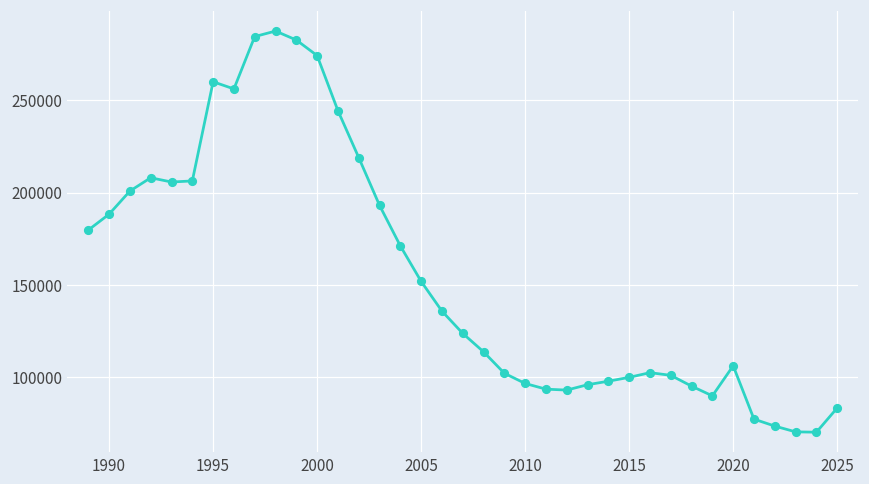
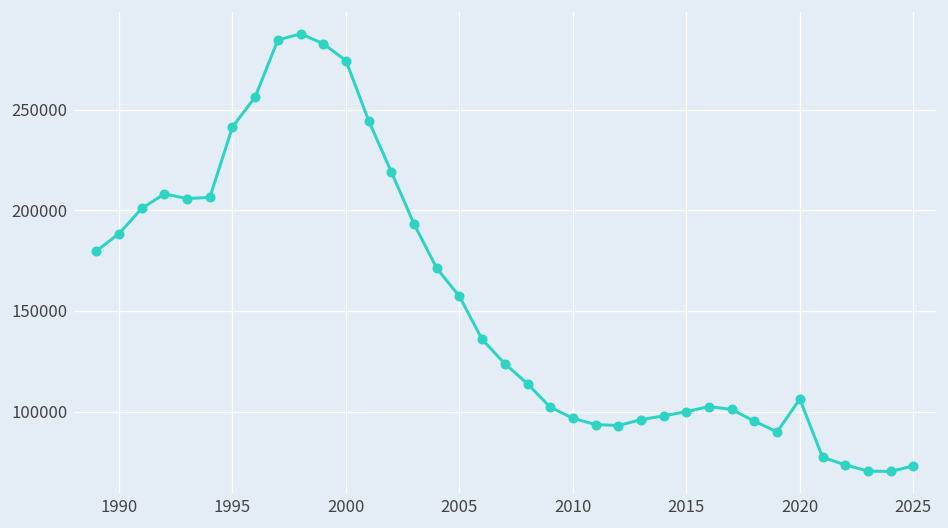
  {
    "1990": 188000,
-   "1995": 260000,
+   "1995": 241000,
    "2000": 274000,
-   "2005": 152000,
+   "2005": 157000,
    "2010": 97000,
    "2015": 100000,
    "2020": 106000,
-   "2025": 83000
+   "2025": 73000
  }
